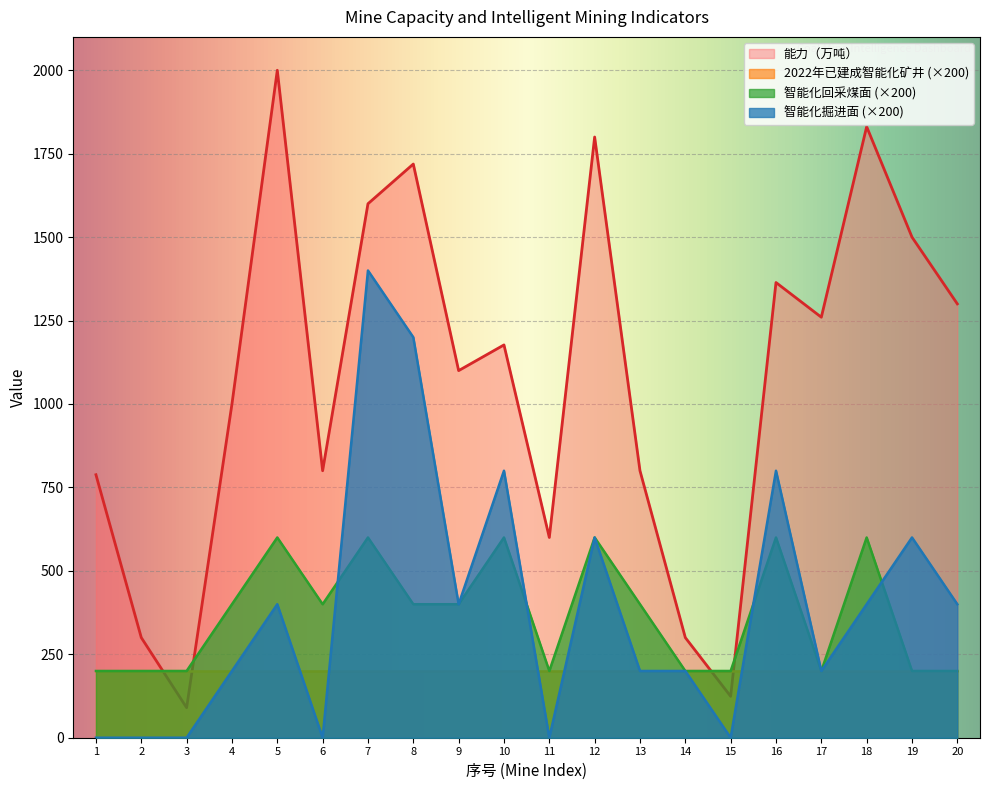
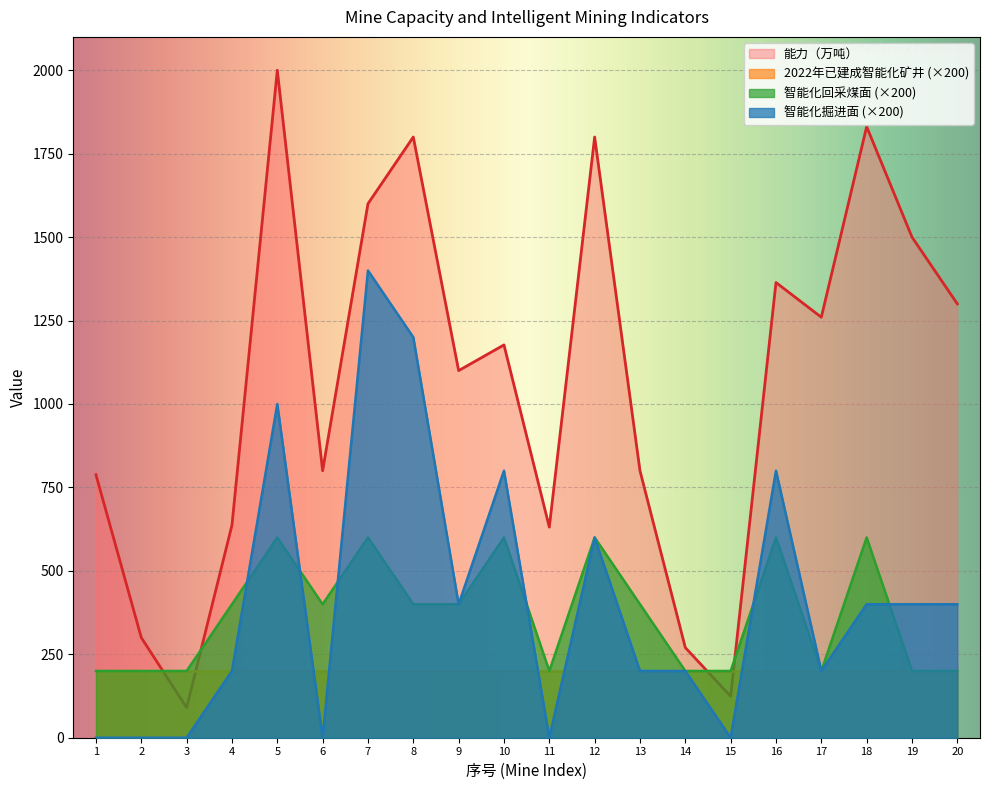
  {
    "能力（万吨）": {
      "1": 790,
      "2": 300,
      "3": 90,
-     "4": 1000,
+     "4": 640,
      "5": 2000,
      "6": 800,
      "7": 1600,
-     "8": 1720,
+     "8": 1800,
      "9": 1100,
      "10": 1180,
-     "11": 600,
+     "11": 630,
      "12": 1800,
      "13": 800,
-     "14": 300,
+     "14": 270,
      "15": 120,
      "16": 1360,
      "17": 1260,
      "18": 1830,
      "19": 1500,
      "20": 1300
    },
    "2022年已建成智能化矿井 (×200)": {
      "5": 200,
      "6": 200,
      "7": 200,
      "8": 200,
      "9": 200,
      "10": 200,
      "12": 200,
      "16": 200,
      "18": 200
    },
    "智能化回采煤面 (×200)": {
      "4": 400,
      "5": 600,
      "6": 400,
      "7": 600,
      "8": 400,
      "10": 600,
      "13": 400,
      "16": 600,
      "18": 600
    },
    "智能化掘进面 (×200)": {
      "1": 0,
      "2": 0,
      "3": 0,
-     "5": 400,
+     "5": 1000,
      "6": 0,
      "7": 1400,
      "8": 1200,
      "10": 800,
      "11": 0,
      "15": 0,
      "16": 800,
      "18": 400,
-     "19": 600,
+     "19": 400,
      "20": 400
    }
  }
